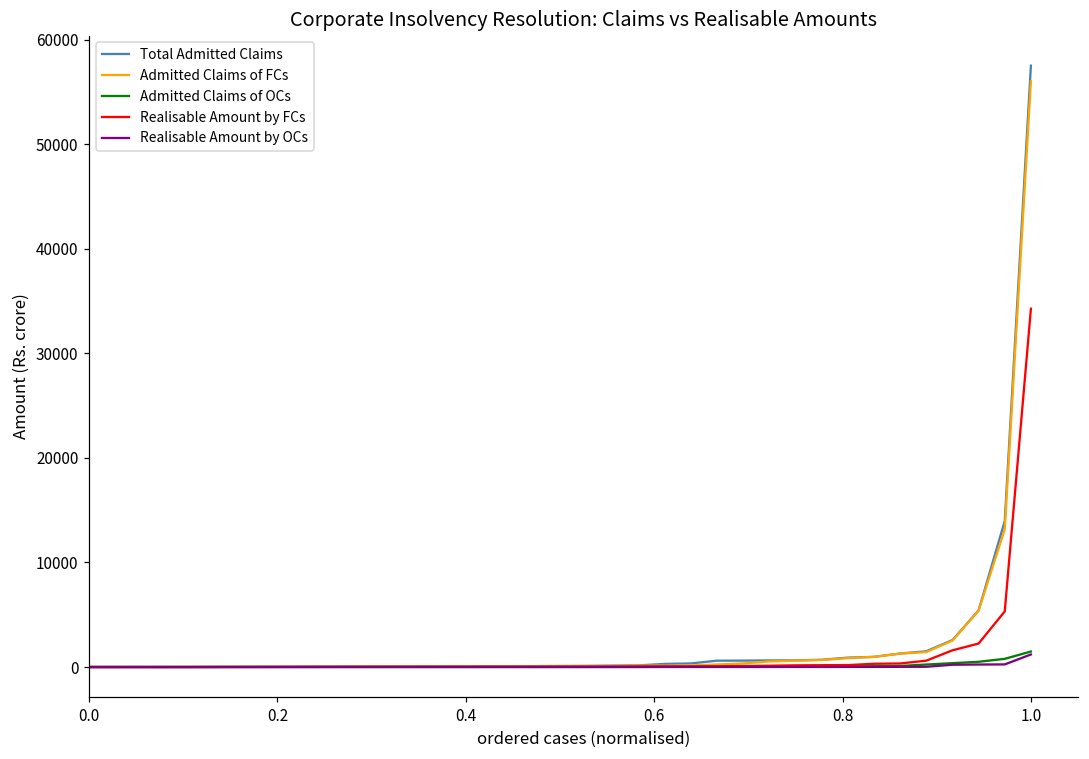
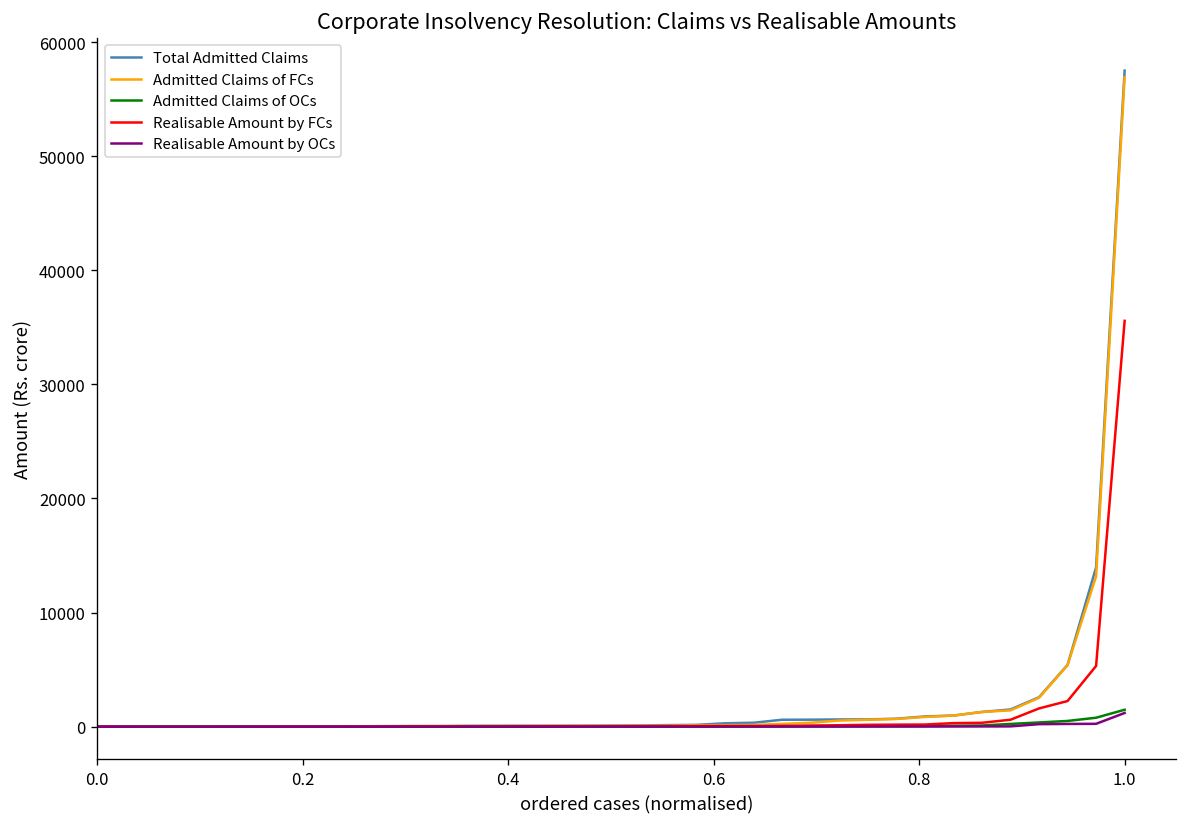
  {
    "Total Admitted Claims": {
      "1.0": 58000
    },
    "Admitted Claims of FCs": {
-     "1.0": 56000
+     "1.0": 57000
    },
    "Admitted Claims of OCs": {
      "1.0": 1000
    },
    "Realisable Amount by FCs": {
-     "1.0": 34000
+     "1.0": 36000
    },
    "Realisable Amount by OCs": {
      "1.0": 1000
    }
  }
